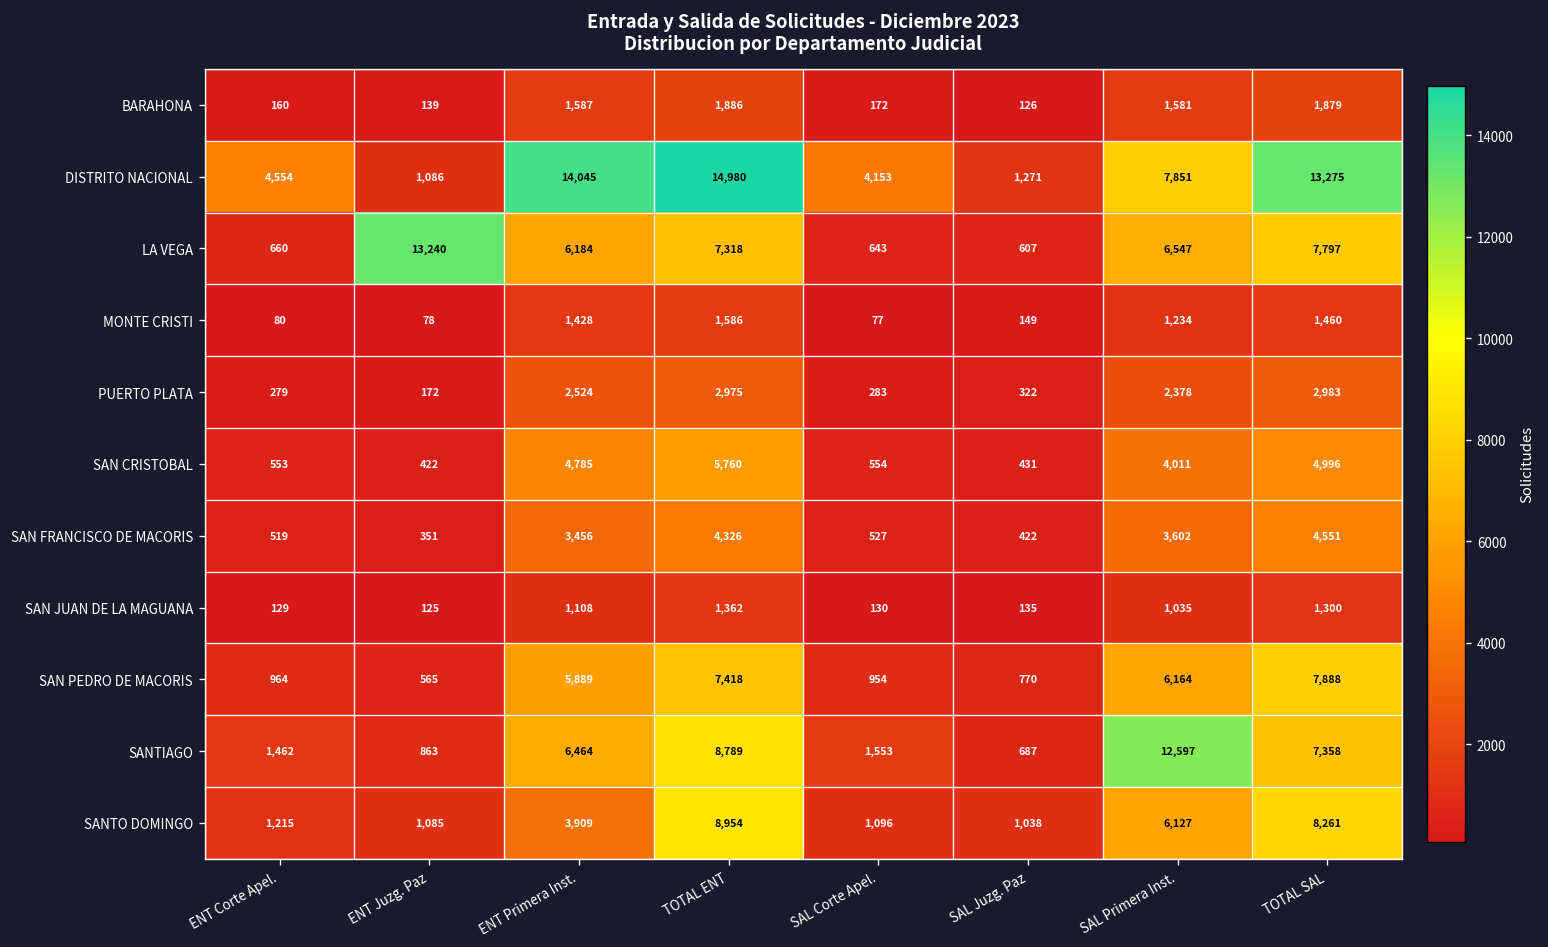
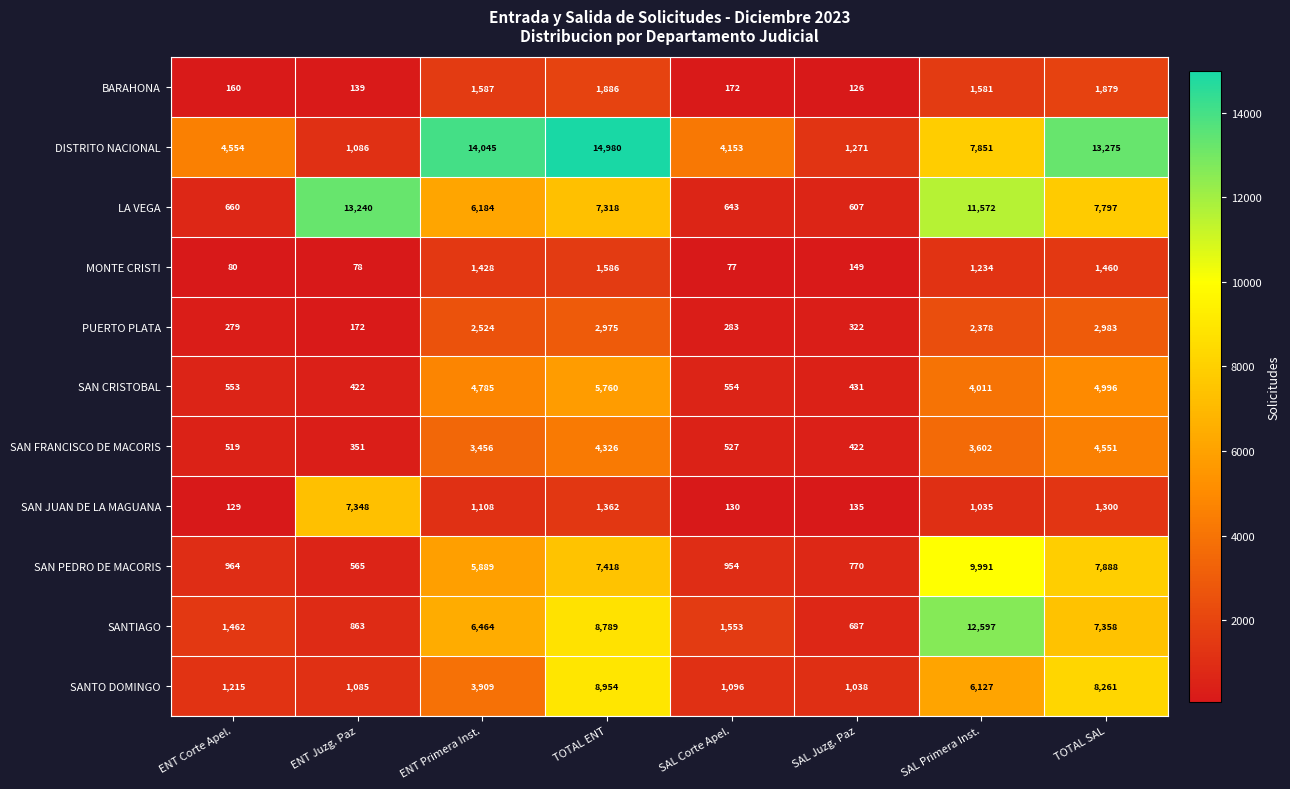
  {
    "BARAHONA": {
      "ENT Corte Apel.": "160",
      "ENT Juzg. Paz": "139",
      "ENT Primera Inst.": "1,587",
      "TOTAL ENT": "1,886",
      "SAL Corte Apel.": "172",
      "SAL Juzg. Paz": "126",
      "SAL Primera Inst.": "1,581",
      "TOTAL SAL": "1,879"
    },
    "DISTRITO NACIONAL": {
      "ENT Corte Apel.": "4,554",
      "ENT Juzg. Paz": "1,086",
      "ENT Primera Inst.": "14,045",
      "TOTAL ENT": "14,980",
      "SAL Corte Apel.": "4,153",
      "SAL Juzg. Paz": "1,271",
      "SAL Primera Inst.": "7,851",
      "TOTAL SAL": "13,275"
    },
    "LA VEGA": {
      "ENT Corte Apel.": "660",
      "ENT Juzg. Paz": "13,240",
      "ENT Primera Inst.": "6,184",
      "TOTAL ENT": "7,318",
      "SAL Corte Apel.": "643",
      "SAL Juzg. Paz": "607",
-     "SAL Primera Inst.": "6,547",
+     "SAL Primera Inst.": "11,572",
      "TOTAL SAL": "7,797"
    },
    "MONTE CRISTI": {
      "ENT Corte Apel.": "80",
      "ENT Juzg. Paz": "78",
      "ENT Primera Inst.": "1,428",
      "TOTAL ENT": "1,586",
      "SAL Corte Apel.": "77",
      "SAL Juzg. Paz": "149",
      "SAL Primera Inst.": "1,234",
      "TOTAL SAL": "1,460"
    },
    "PUERTO PLATA": {
      "ENT Corte Apel.": "279",
      "ENT Juzg. Paz": "172",
      "ENT Primera Inst.": "2,524",
      "TOTAL ENT": "2,975",
      "SAL Corte Apel.": "283",
      "SAL Juzg. Paz": "322",
      "SAL Primera Inst.": "2,378",
      "TOTAL SAL": "2,983"
    },
    "SAN CRISTOBAL": {
      "ENT Corte Apel.": "553",
      "ENT Juzg. Paz": "422",
      "ENT Primera Inst.": "4,785",
      "TOTAL ENT": "5,760",
      "SAL Corte Apel.": "554",
      "SAL Juzg. Paz": "431",
      "SAL Primera Inst.": "4,011",
      "TOTAL SAL": "4,996"
    },
    "SAN FRANCISCO DE MACORIS": {
      "ENT Corte Apel.": "519",
      "ENT Juzg. Paz": "351",
      "ENT Primera Inst.": "3,456",
      "TOTAL ENT": "4,326",
      "SAL Corte Apel.": "527",
      "SAL Juzg. Paz": "422",
      "SAL Primera Inst.": "3,602",
      "TOTAL SAL": "4,551"
    },
    "SAN JUAN DE LA MAGUANA": {
      "ENT Corte Apel.": "129",
-     "ENT Juzg. Paz": "125",
+     "ENT Juzg. Paz": "7,348",
      "ENT Primera Inst.": "1,108",
      "TOTAL ENT": "1,362",
      "SAL Corte Apel.": "130",
      "SAL Juzg. Paz": "135",
      "SAL Primera Inst.": "1,035",
      "TOTAL SAL": "1,300"
    },
    "SAN PEDRO DE MACORIS": {
      "ENT Corte Apel.": "964",
      "ENT Juzg. Paz": "565",
      "ENT Primera Inst.": "5,889",
      "TOTAL ENT": "7,418",
      "SAL Corte Apel.": "954",
      "SAL Juzg. Paz": "770",
-     "SAL Primera Inst.": "6,164",
+     "SAL Primera Inst.": "9,991",
      "TOTAL SAL": "7,888"
    },
    "SANTIAGO": {
      "ENT Corte Apel.": "1,462",
      "ENT Juzg. Paz": "863",
      "ENT Primera Inst.": "6,464",
      "TOTAL ENT": "8,789",
      "SAL Corte Apel.": "1,553",
      "SAL Juzg. Paz": "687",
      "SAL Primera Inst.": "12,597",
      "TOTAL SAL": "7,358"
    },
    "SANTO DOMINGO": {
      "ENT Corte Apel.": "1,215",
      "ENT Juzg. Paz": "1,085",
      "ENT Primera Inst.": "3,909",
      "TOTAL ENT": "8,954",
      "SAL Corte Apel.": "1,096",
      "SAL Juzg. Paz": "1,038",
      "SAL Primera Inst.": "6,127",
      "TOTAL SAL": "8,261"
    }
  }
